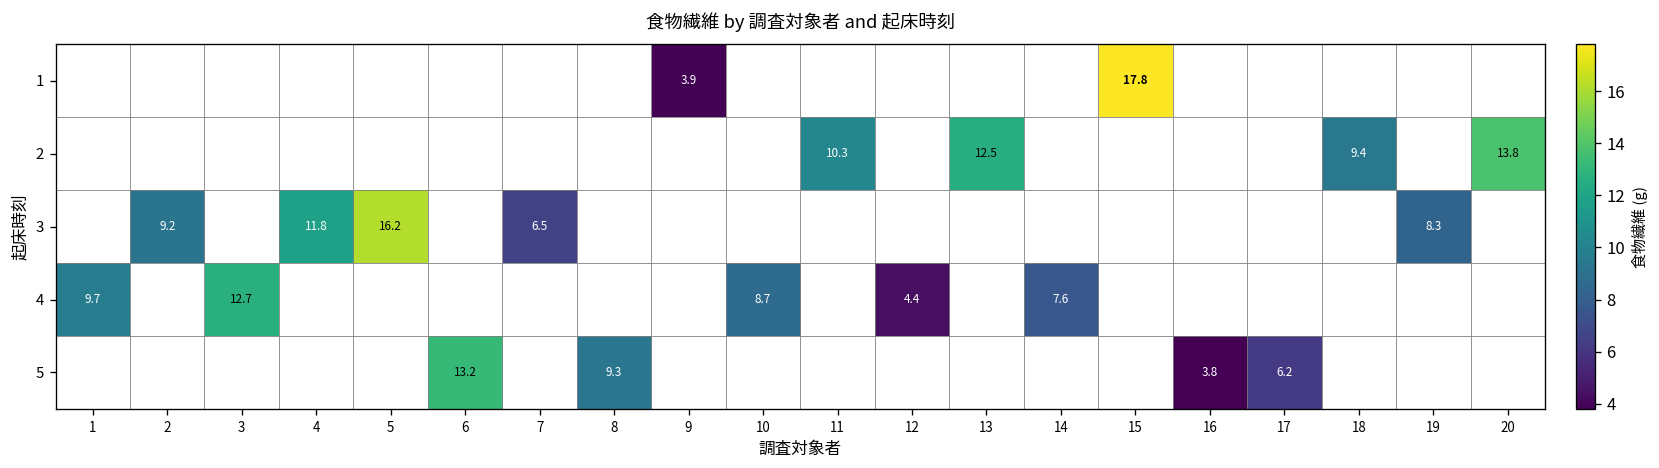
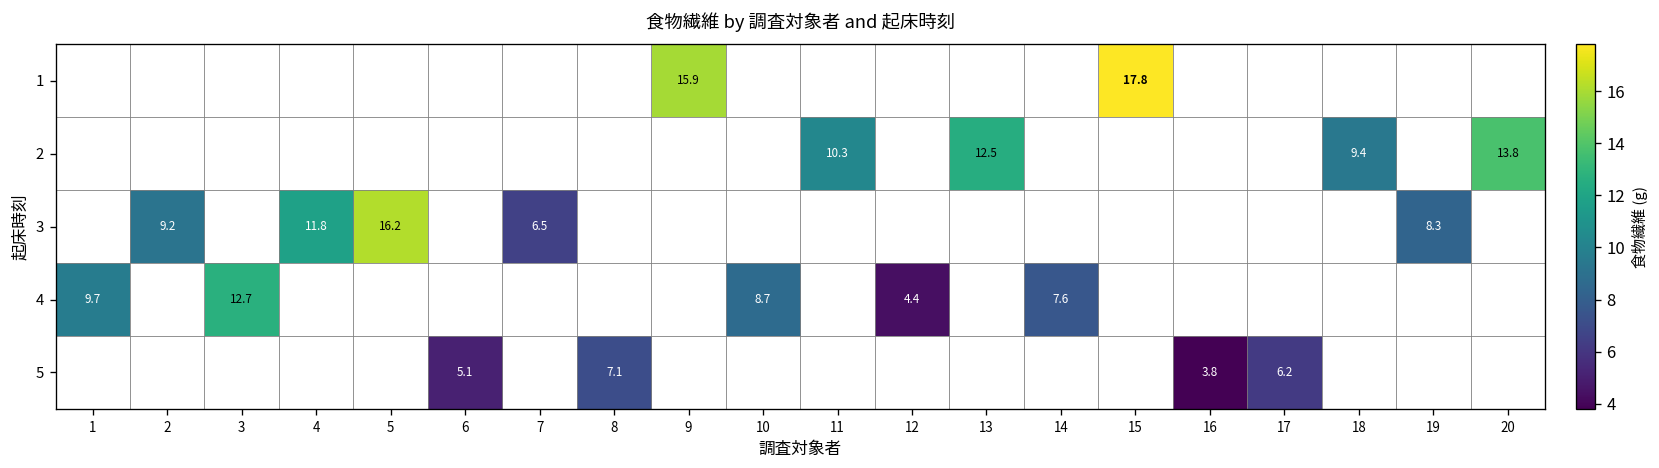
  {
    "1": {
-     "9": 3.9,
+     "9": 15.9,
      "15": 17.8
    },
    "2": {
      "11": 10.3,
      "13": 12.5,
      "18": 9.4,
      "20": 13.8
    },
    "3": {
      "2": 9.2,
      "4": 11.8,
      "5": 16.2,
      "7": 6.5,
      "19": 8.3
    },
    "4": {
      "1": 9.7,
      "3": 12.7,
      "10": 8.7,
      "12": 4.4,
      "14": 7.6
    },
    "5": {
-     "6": 13.2,
-     "8": 9.3,
+     "6": 5.1,
+     "8": 7.1,
      "16": 3.8,
      "17": 6.2
    }
  }
